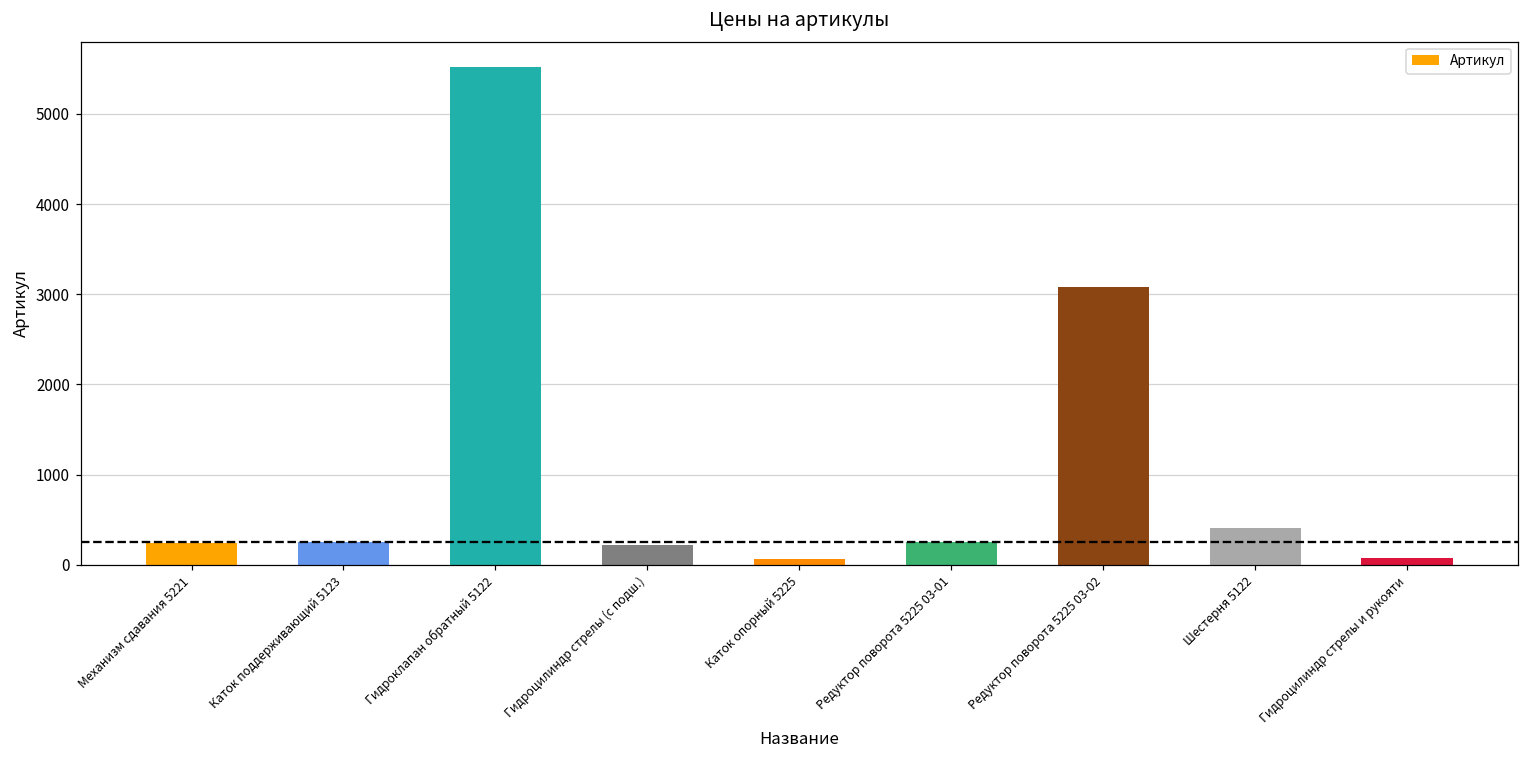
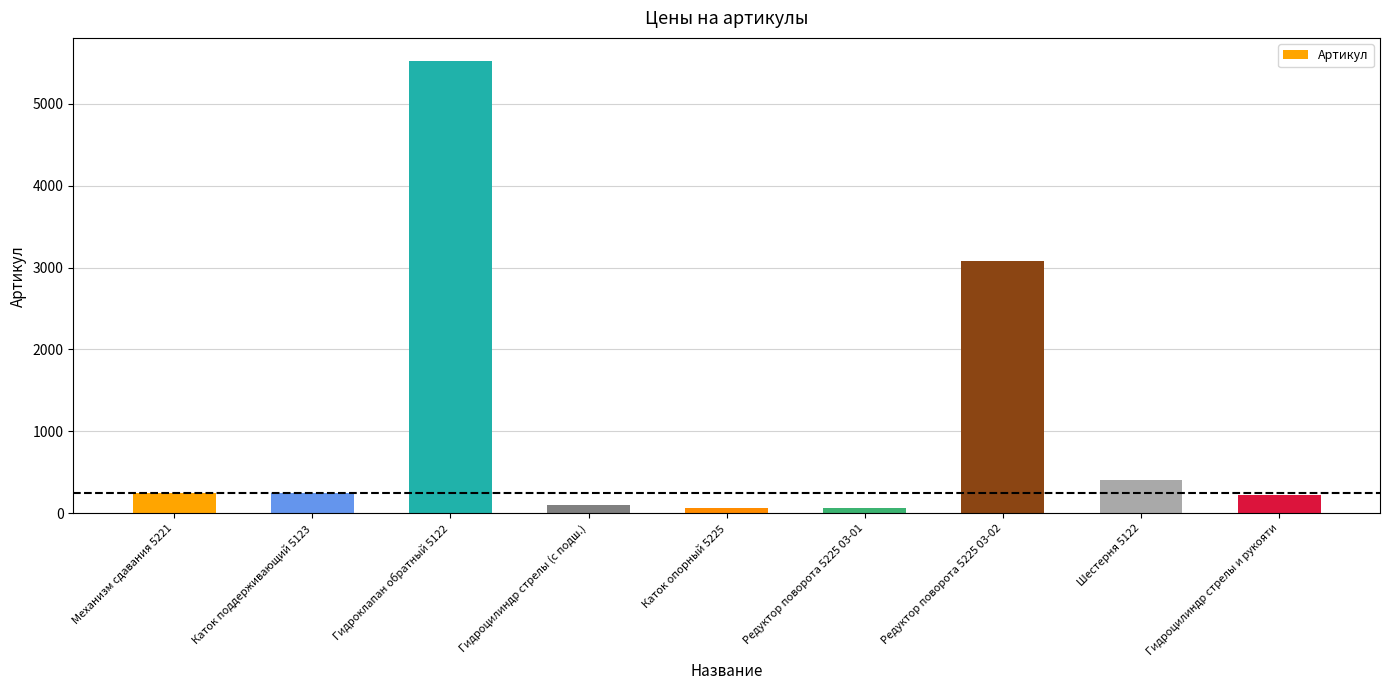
  {
    "Механизм сдавания 5221": 200,
    "Каток поддерживающий 5123": 200,
    "Гидроклапан обратный 5122": 5500,
-   "Гидроцилиндр стрелы (с подш.)": 200,
+   "Гидроцилиндр стрелы (с подш.)": 100,
    "Каток опорный 5225": 100,
-   "Редуктор поворота 5225 03-01": 300,
+   "Редуктор поворота 5225 03-01": 100,
    "Редуктор поворота 5225 03-02": 3100,
    "Шестерня 5122": 400,
-   "Гидроцилиндр стрелы и рукояти": 100
+   "Гидроцилиндр стрелы и рукояти": 200
  }
